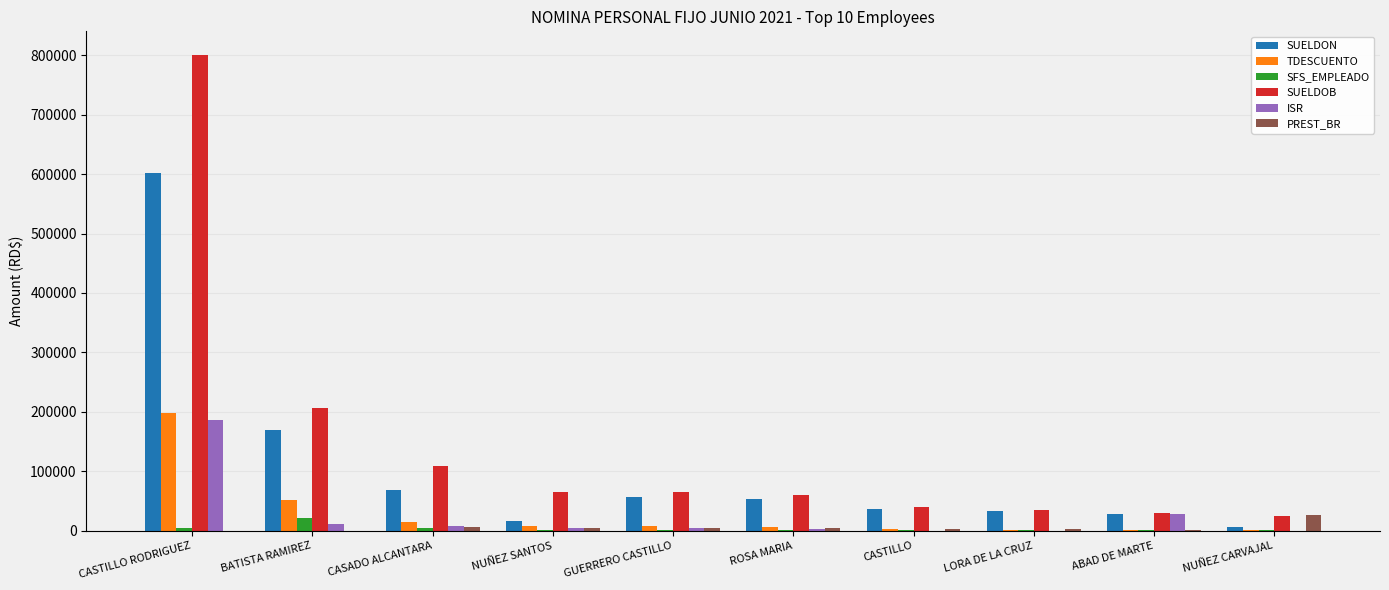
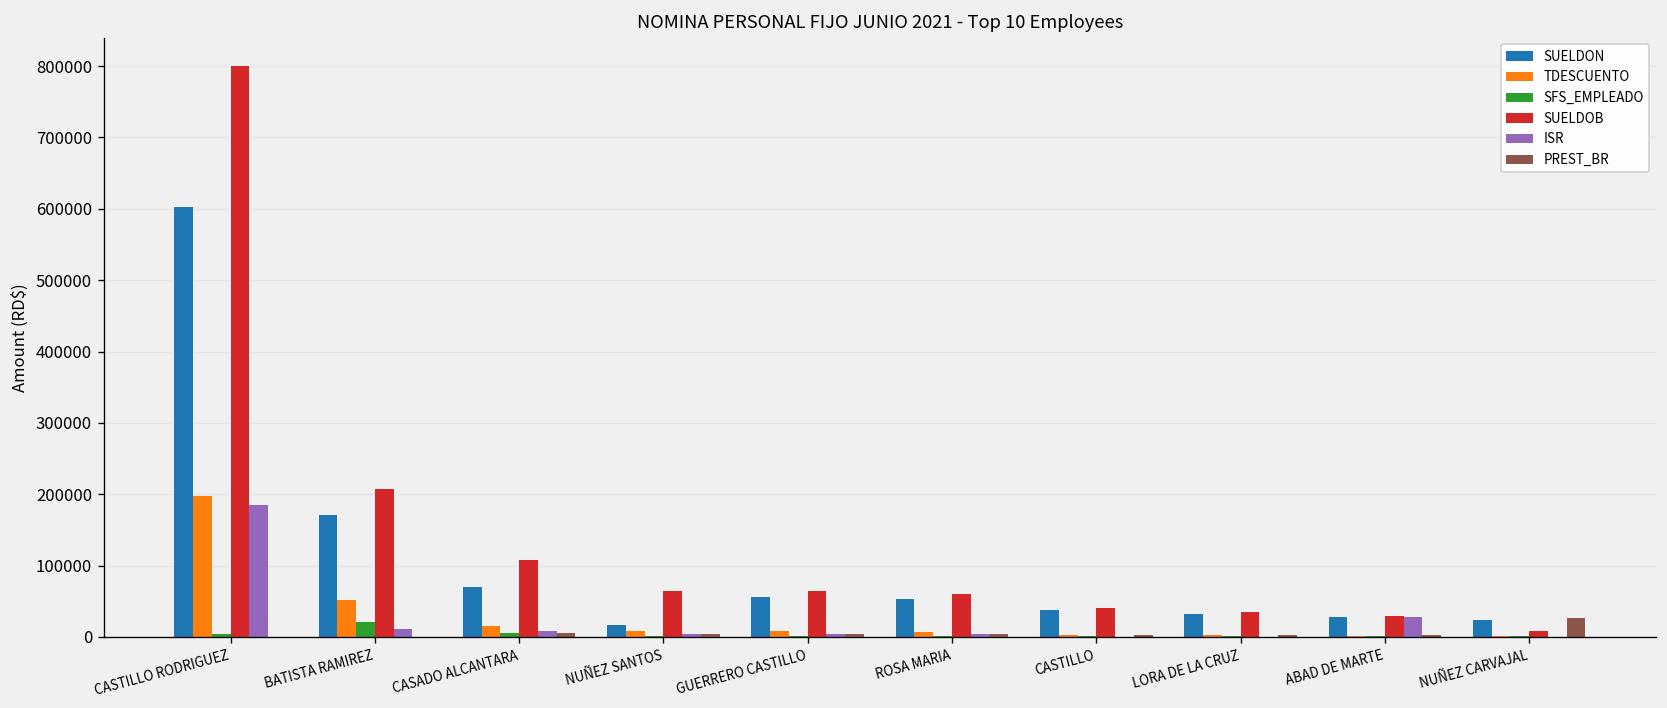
  {
    "SUELDON": {
      "CASTILLO RODRIGUEZ": 600000,
      "BATISTA RAMIREZ": 170000,
      "CASADO ALCANTARA": 70000,
      "NUÑEZ SANTOS": 20000,
      "GUERRERO CASTILLO": 60000,
      "ROSA MARIA": 50000,
      "CASTILLO": 40000,
      "LORA DE LA CRUZ": 30000,
      "ABAD DE MARTE": 30000,
-     "NUÑEZ CARVAJAL": 10000
+     "NUÑEZ CARVAJAL": 20000
    },
    "TDESCUENTO": {
      "CASTILLO RODRIGUEZ": 200000,
      "BATISTA RAMIREZ": 50000,
      "CASADO ALCANTARA": 20000,
      "NUÑEZ SANTOS": 10000,
      "GUERRERO CASTILLO": 10000,
      "ROSA MARIA": 10000
    },
    "SFS_EMPLEADO": {
      "BATISTA RAMIREZ": 20000,
      "CASADO ALCANTARA": 0
    },
    "SUELDOB": {
      "CASTILLO RODRIGUEZ": 800000,
      "BATISTA RAMIREZ": 210000,
      "CASADO ALCANTARA": 110000,
      "NUÑEZ SANTOS": 70000,
      "GUERRERO CASTILLO": 70000,
      "ROSA MARIA": 60000,
      "CASTILLO": 40000,
      "LORA DE LA CRUZ": 40000,
      "ABAD DE MARTE": 30000,
-     "NUÑEZ CARVAJAL": 30000
+     "NUÑEZ CARVAJAL": 10000
    },
    "ISR": {
      "CASTILLO RODRIGUEZ": 190000,
      "BATISTA RAMIREZ": 10000,
      "CASADO ALCANTARA": 10000,
      "NUÑEZ SANTOS": 0,
      "GUERRERO CASTILLO": 0,
      "LORA DE LA CRUZ": 0,
      "ABAD DE MARTE": 30000,
      "NUÑEZ CARVAJAL": 0
    },
    "PREST_BR": {
      "CASTILLO RODRIGUEZ": 0,
      "BATISTA RAMIREZ": 0,
      "CASADO ALCANTARA": 10000,
      "NUÑEZ SANTOS": 0,
      "GUERRERO CASTILLO": 0,
      "ROSA MARIA": 0,
      "NUÑEZ CARVAJAL": 30000
    }
  }
